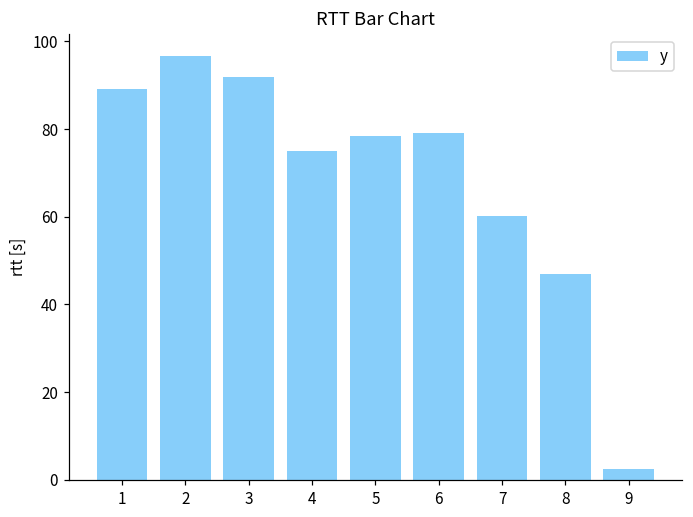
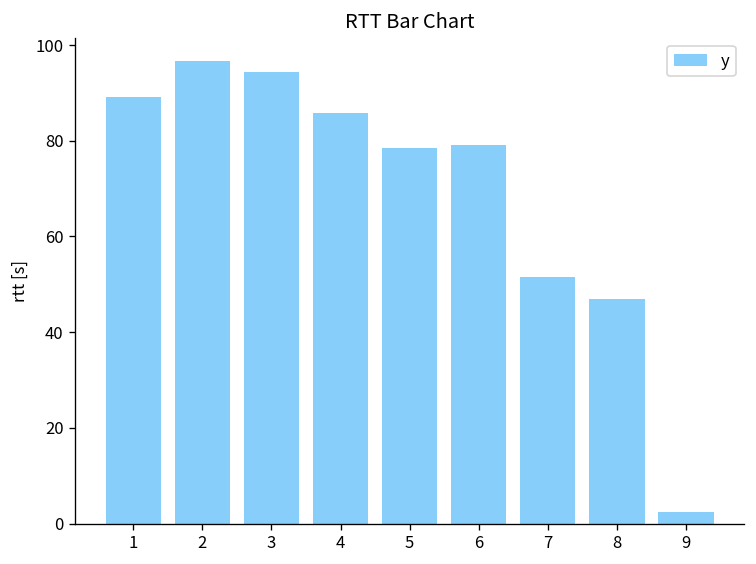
  {
    "1": 89,
    "2": 97,
-   "3": 92,
-   "4": 75,
+   "3": 94,
+   "4": 86,
    "5": 78,
    "6": 79,
-   "7": 60,
+   "7": 52,
    "8": 47,
    "9": 2
  }
